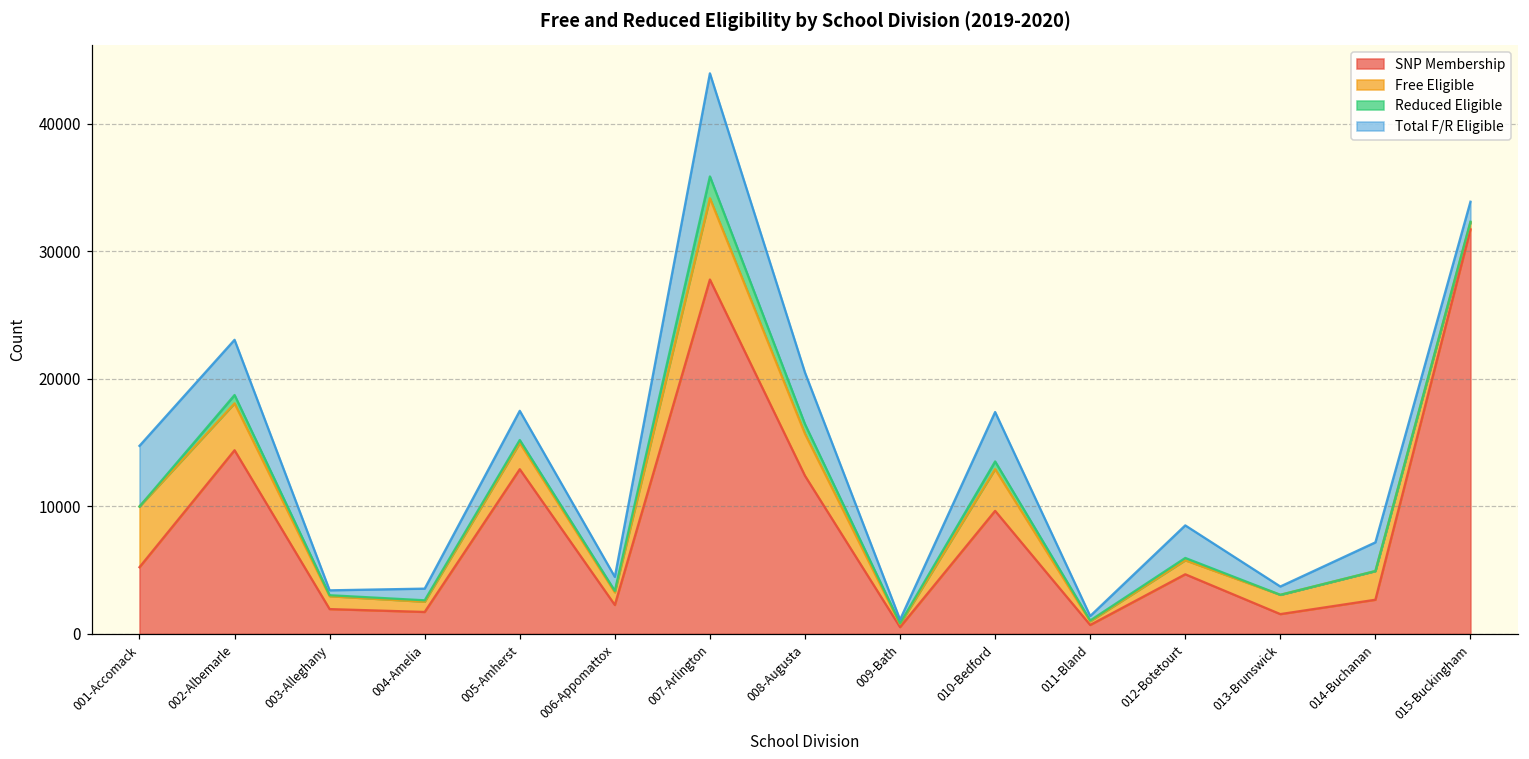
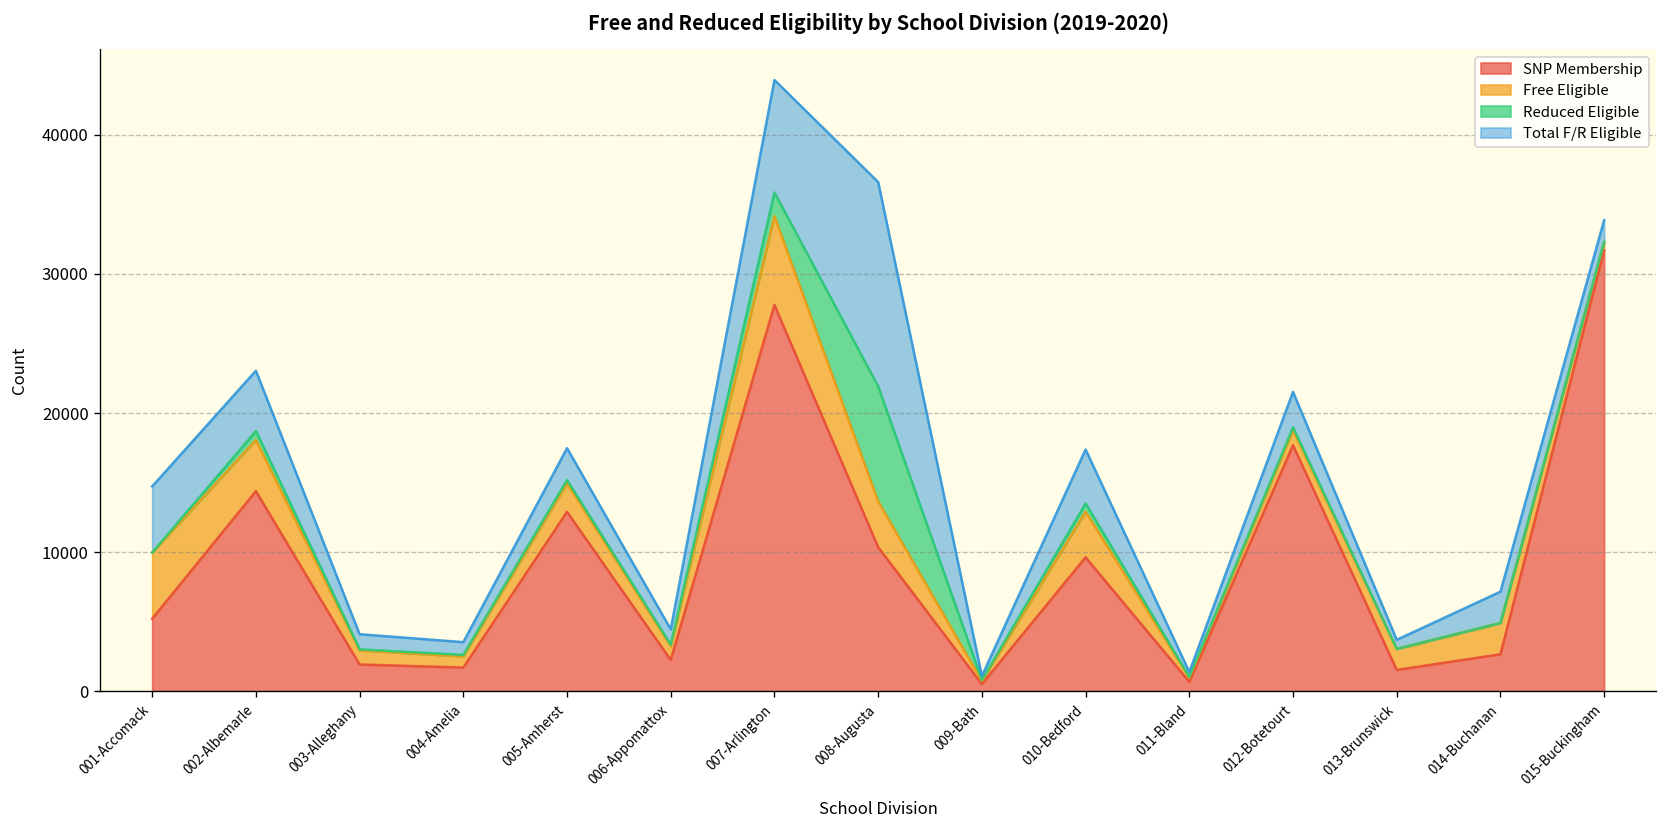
  {
    "SNP Membership": {
      "001-Accomack": 5200,
      "002-Albemarle": 14400,
      "003-Alleghany": 1900,
      "004-Amelia": 1700,
      "005-Amherst": 12900,
      "006-Appomattox": 2300,
      "007-Arlington": 27800,
-     "008-Augusta": 12400,
+     "008-Augusta": 10400,
      "009-Bath": 500,
      "010-Bedford": 9600,
      "011-Bland": 700,
-     "012-Botetourt": 4700,
+     "012-Botetourt": 17700,
      "013-Brunswick": 1500,
      "014-Buchanan": 2700,
      "015-Buckingham": 31700
    },
    "Free Eligible": {
      "002-Albemarle": 3700,
      "005-Amherst": 2100,
      "007-Arlington": 6400,
      "008-Augusta": 3300,
      "010-Bedford": 3300
    },
    "Reduced Eligible": {
      "002-Albemarle": 700,
      "005-Amherst": 200,
      "007-Arlington": 1700,
-     "008-Augusta": 800,
+     "008-Augusta": 8300,
      "010-Bedford": 600
    },
    "Total F/R Eligible": {
      "001-Accomack": 4800,
      "002-Albemarle": 4300,
-     "003-Alleghany": 400,
+     "003-Alleghany": 1100,
      "004-Amelia": 900,
      "005-Amherst": 2300,
      "006-Appomattox": 1100,
      "007-Arlington": 8100,
-     "008-Augusta": 4000,
+     "008-Augusta": 14700,
      "009-Bath": 300,
      "010-Bedford": 3900,
      "011-Bland": 400,
      "012-Botetourt": 2600,
      "013-Brunswick": 700,
      "014-Buchanan": 2200,
      "015-Buckingham": 1600
    }
  }
